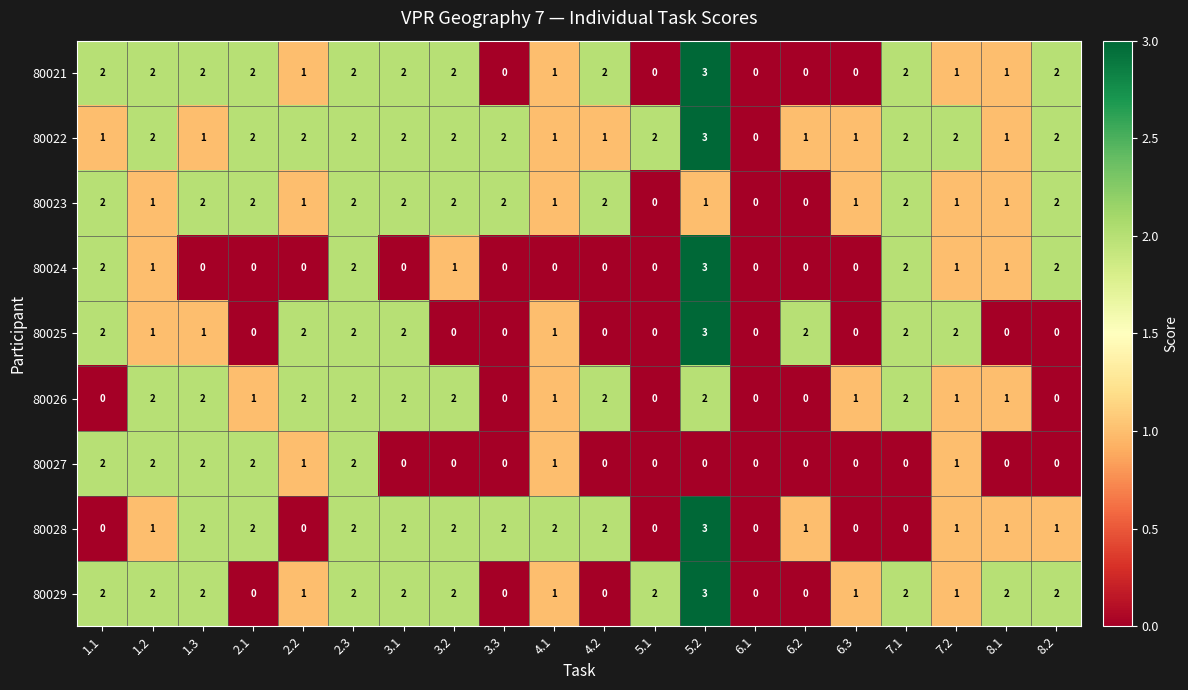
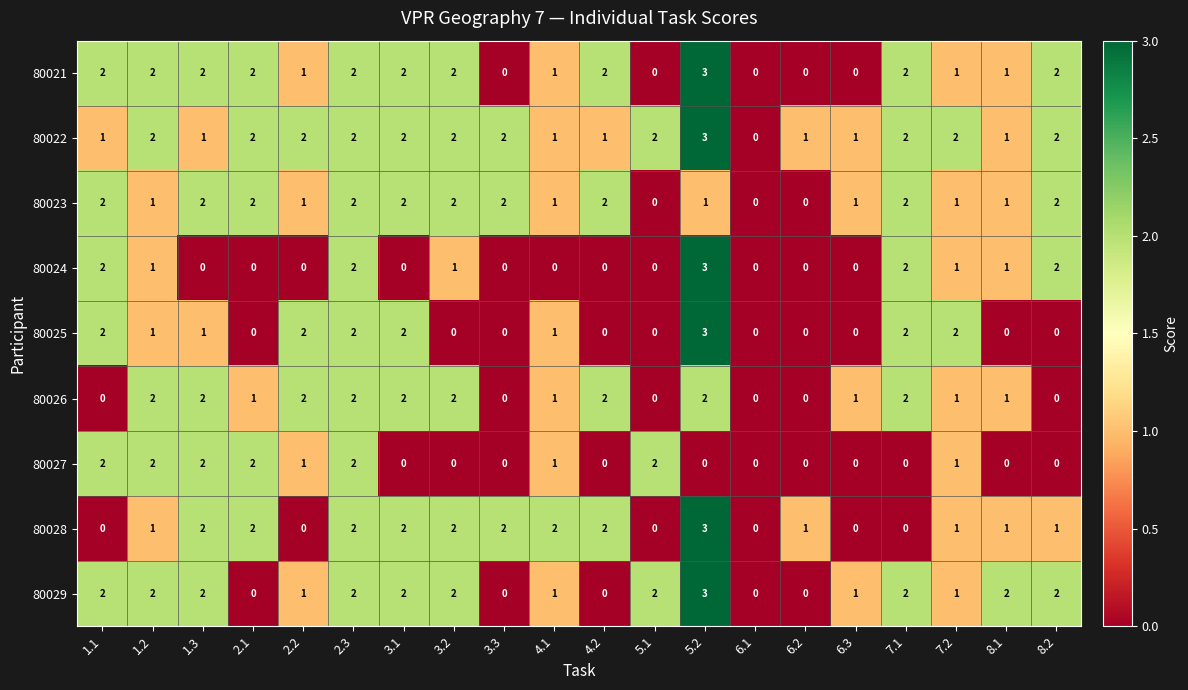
  {
    "80021": {
      "1.1": 2,
      "1.2": 2,
      "1.3": 2,
      "2.1": 2,
      "2.2": 1,
      "2.3": 2,
      "3.1": 2,
      "3.2": 2,
      "3.3": 0,
      "4.1": 1,
      "4.2": 2,
      "5.1": 0,
      "5.2": 3,
      "6.1": 0,
      "6.2": 0,
      "6.3": 0,
      "7.1": 2,
      "7.2": 1,
      "8.1": 1,
      "8.2": 2
    },
    "80022": {
      "1.1": 1,
      "1.2": 2,
      "1.3": 1,
      "2.1": 2,
      "2.2": 2,
      "2.3": 2,
      "3.1": 2,
      "3.2": 2,
      "3.3": 2,
      "4.1": 1,
      "4.2": 1,
      "5.1": 2,
      "5.2": 3,
      "6.1": 0,
      "6.2": 1,
      "6.3": 1,
      "7.1": 2,
      "7.2": 2,
      "8.1": 1,
      "8.2": 2
    },
    "80023": {
      "1.1": 2,
      "1.2": 1,
      "1.3": 2,
      "2.1": 2,
      "2.2": 1,
      "2.3": 2,
      "3.1": 2,
      "3.2": 2,
      "3.3": 2,
      "4.1": 1,
      "4.2": 2,
      "5.1": 0,
      "5.2": 1,
      "6.1": 0,
      "6.2": 0,
      "6.3": 1,
      "7.1": 2,
      "7.2": 1,
      "8.1": 1,
      "8.2": 2
    },
    "80024": {
      "1.1": 2,
      "1.2": 1,
      "1.3": 0,
      "2.1": 0,
      "2.2": 0,
      "2.3": 2,
      "3.1": 0,
      "3.2": 1,
      "3.3": 0,
      "4.1": 0,
      "4.2": 0,
      "5.1": 0,
      "5.2": 3,
      "6.1": 0,
      "6.2": 0,
      "6.3": 0,
      "7.1": 2,
      "7.2": 1,
      "8.1": 1,
      "8.2": 2
    },
    "80025": {
      "1.1": 2,
      "1.2": 1,
      "1.3": 1,
      "2.1": 0,
      "2.2": 2,
      "2.3": 2,
      "3.1": 2,
      "3.2": 0,
      "3.3": 0,
      "4.1": 1,
      "4.2": 0,
      "5.1": 0,
      "5.2": 3,
      "6.1": 0,
-     "6.2": 2,
+     "6.2": 0,
      "6.3": 0,
      "7.1": 2,
      "7.2": 2,
      "8.1": 0,
      "8.2": 0
    },
    "80026": {
      "1.1": 0,
      "1.2": 2,
      "1.3": 2,
      "2.1": 1,
      "2.2": 2,
      "2.3": 2,
      "3.1": 2,
      "3.2": 2,
      "3.3": 0,
      "4.1": 1,
      "4.2": 2,
      "5.1": 0,
      "5.2": 2,
      "6.1": 0,
      "6.2": 0,
      "6.3": 1,
      "7.1": 2,
      "7.2": 1,
      "8.1": 1,
      "8.2": 0
    },
    "80027": {
      "1.1": 2,
      "1.2": 2,
      "1.3": 2,
      "2.1": 2,
      "2.2": 1,
      "2.3": 2,
      "3.1": 0,
      "3.2": 0,
      "3.3": 0,
      "4.1": 1,
      "4.2": 0,
-     "5.1": 0,
+     "5.1": 2,
      "5.2": 0,
      "6.1": 0,
      "6.2": 0,
      "6.3": 0,
      "7.1": 0,
      "7.2": 1,
      "8.1": 0,
      "8.2": 0
    },
    "80028": {
      "1.1": 0,
      "1.2": 1,
      "1.3": 2,
      "2.1": 2,
      "2.2": 0,
      "2.3": 2,
      "3.1": 2,
      "3.2": 2,
      "3.3": 2,
      "4.1": 2,
      "4.2": 2,
      "5.1": 0,
      "5.2": 3,
      "6.1": 0,
      "6.2": 1,
      "6.3": 0,
      "7.1": 0,
      "7.2": 1,
      "8.1": 1,
      "8.2": 1
    },
    "80029": {
      "1.1": 2,
      "1.2": 2,
      "1.3": 2,
      "2.1": 0,
      "2.2": 1,
      "2.3": 2,
      "3.1": 2,
      "3.2": 2,
      "3.3": 0,
      "4.1": 1,
      "4.2": 0,
      "5.1": 2,
      "5.2": 3,
      "6.1": 0,
      "6.2": 0,
      "6.3": 1,
      "7.1": 2,
      "7.2": 1,
      "8.1": 2,
      "8.2": 2
    }
  }
